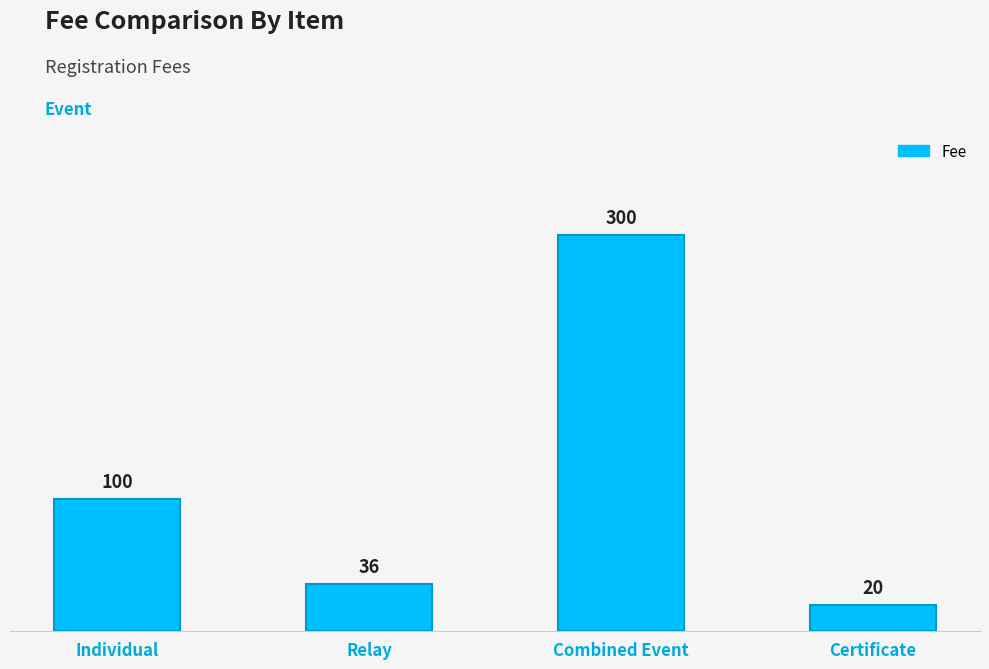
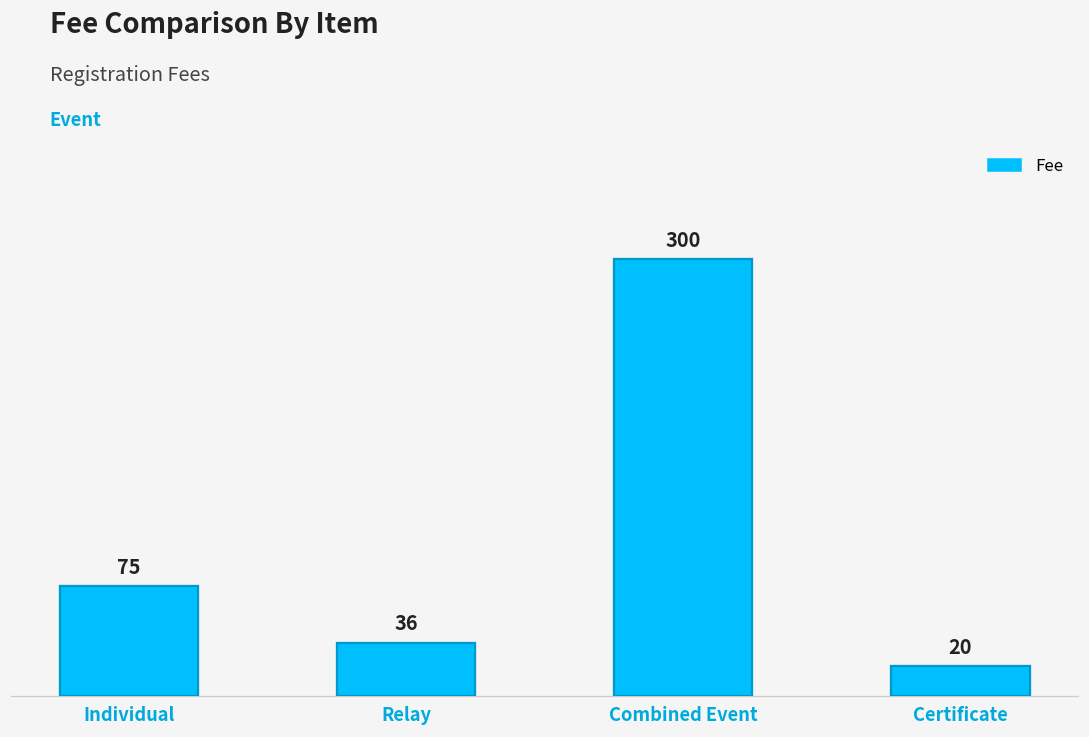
  {
-   "Individual": 100,
+   "Individual": 75,
    "Relay": 36,
    "Combined Event": 300,
    "Certificate": 20
  }
